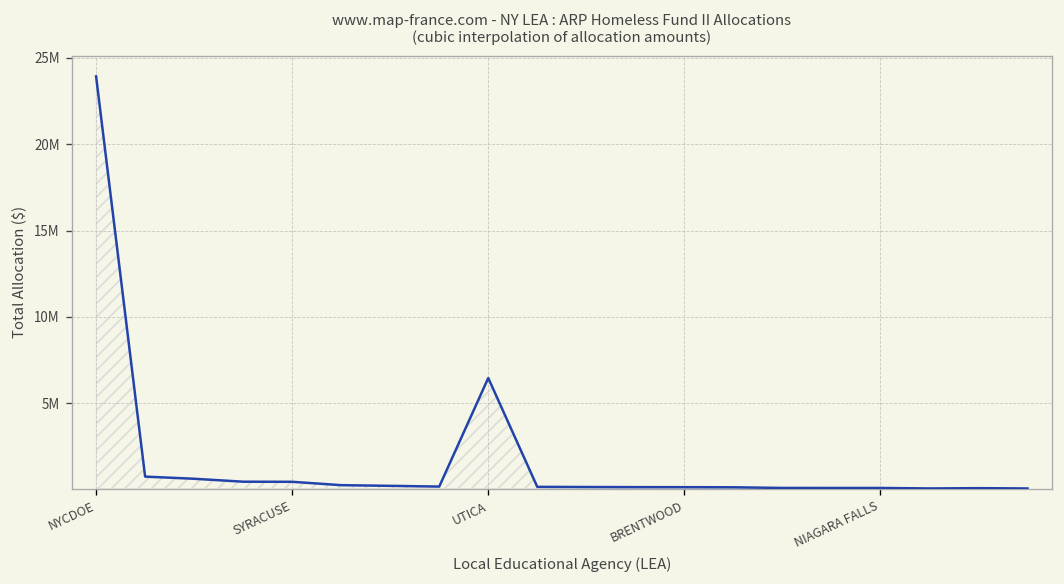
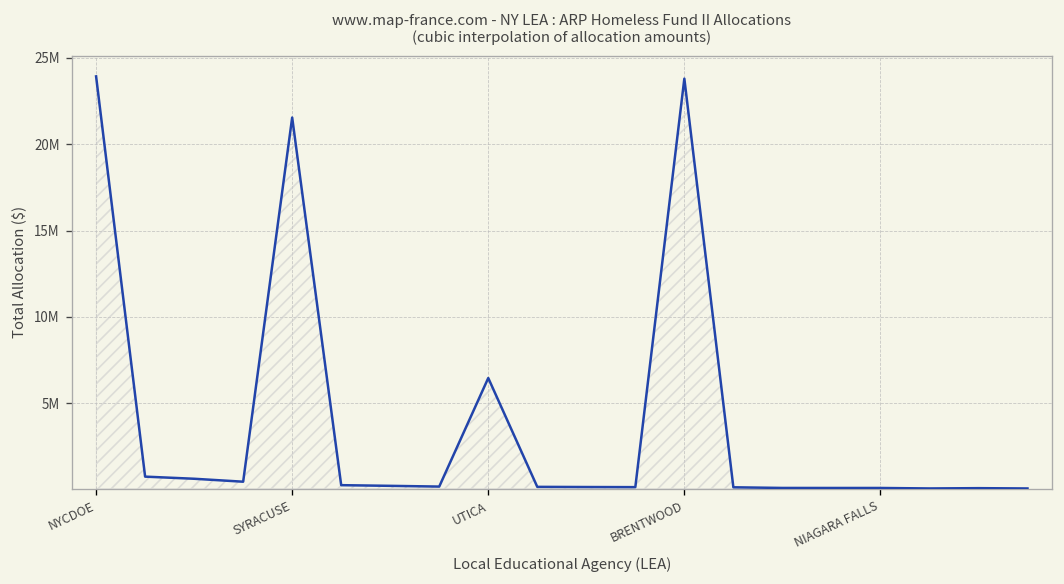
  {
    "NYCDOE": 23900000,
-   "SYRACUSE": 500000,
+   "SYRACUSE": 21500000,
    "UTICA": 6500000,
-   "BRENTWOOD": 100000,
+   "BRENTWOOD": 23800000,
    "NIAGARA FALLS": 100000
  }
